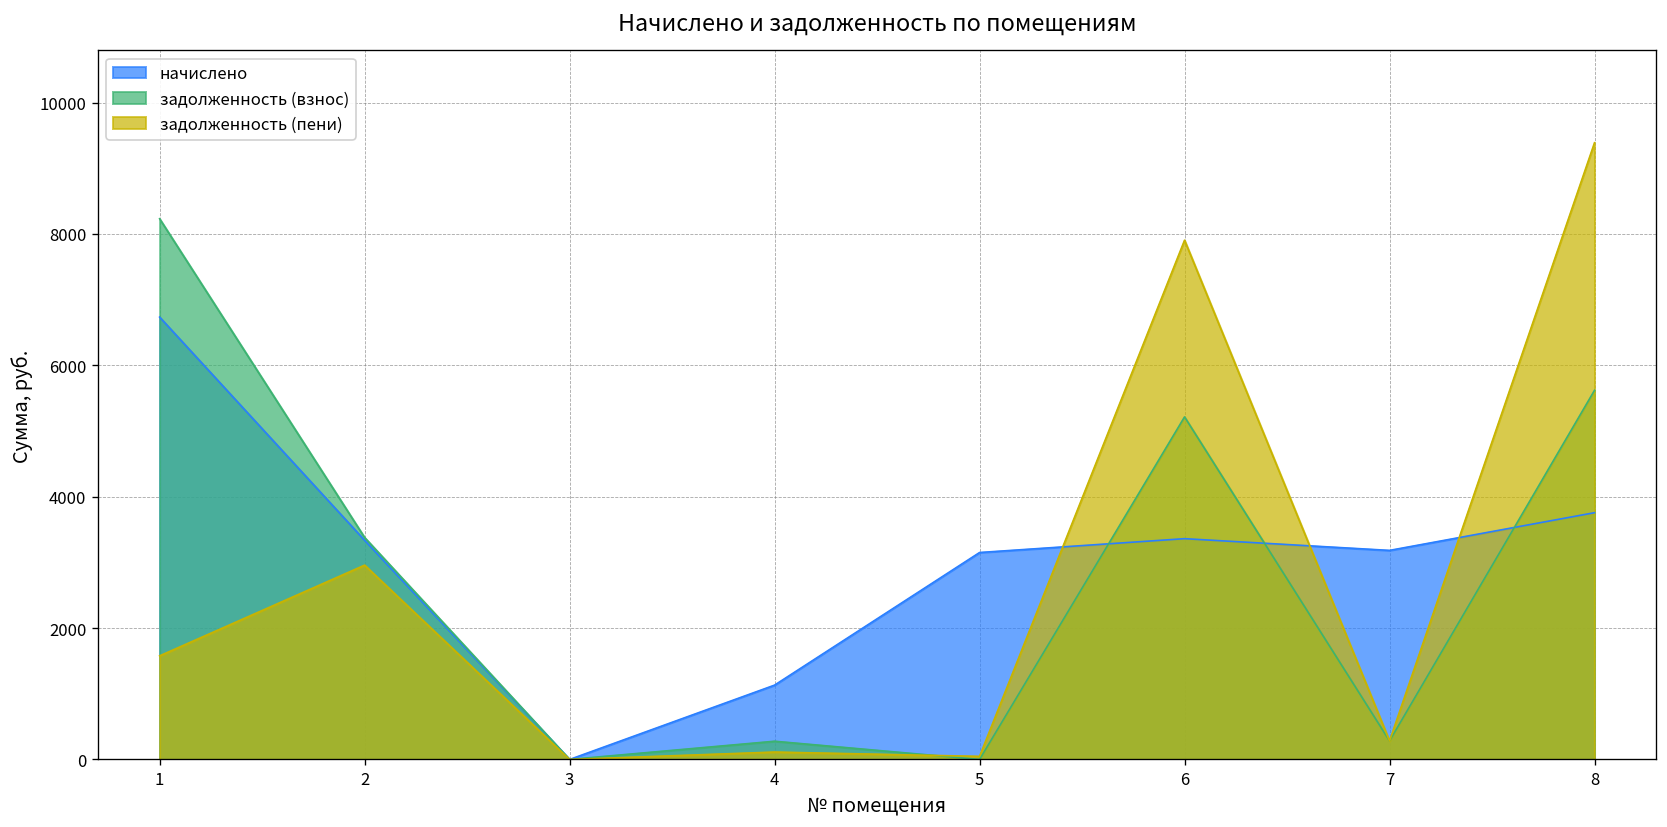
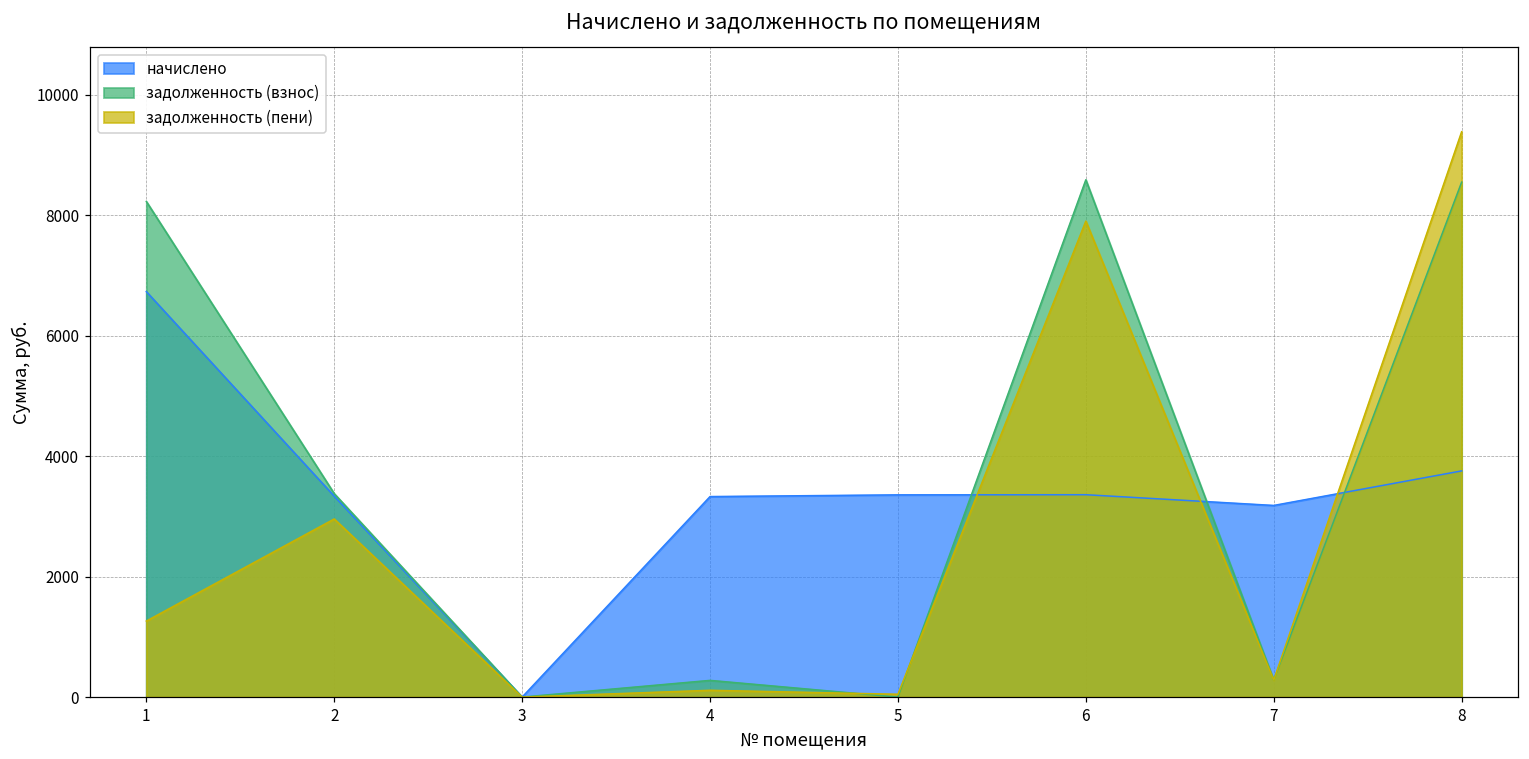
  {
    "начислено": {
      "1": 6700,
-     "4": 1100,
-     "5": 3200,
+     "4": 3300,
+     "5": 3400,
      "6": 3400,
      "7": 3200,
      "8": 3800
    },
    "задолженность (взнос)": {
      "1": 8200,
      "4": 300,
      "5": 0,
-     "6": 5200,
-     "8": 5600
+     "6": 8600,
+     "8": 8600
    },
    "задолженность (пени)": {
-     "1": 1600,
+     "1": 1300,
      "2": 3000,
      "4": 100,
      "5": 0,
      "6": 7900,
      "8": 9400
    }
  }
